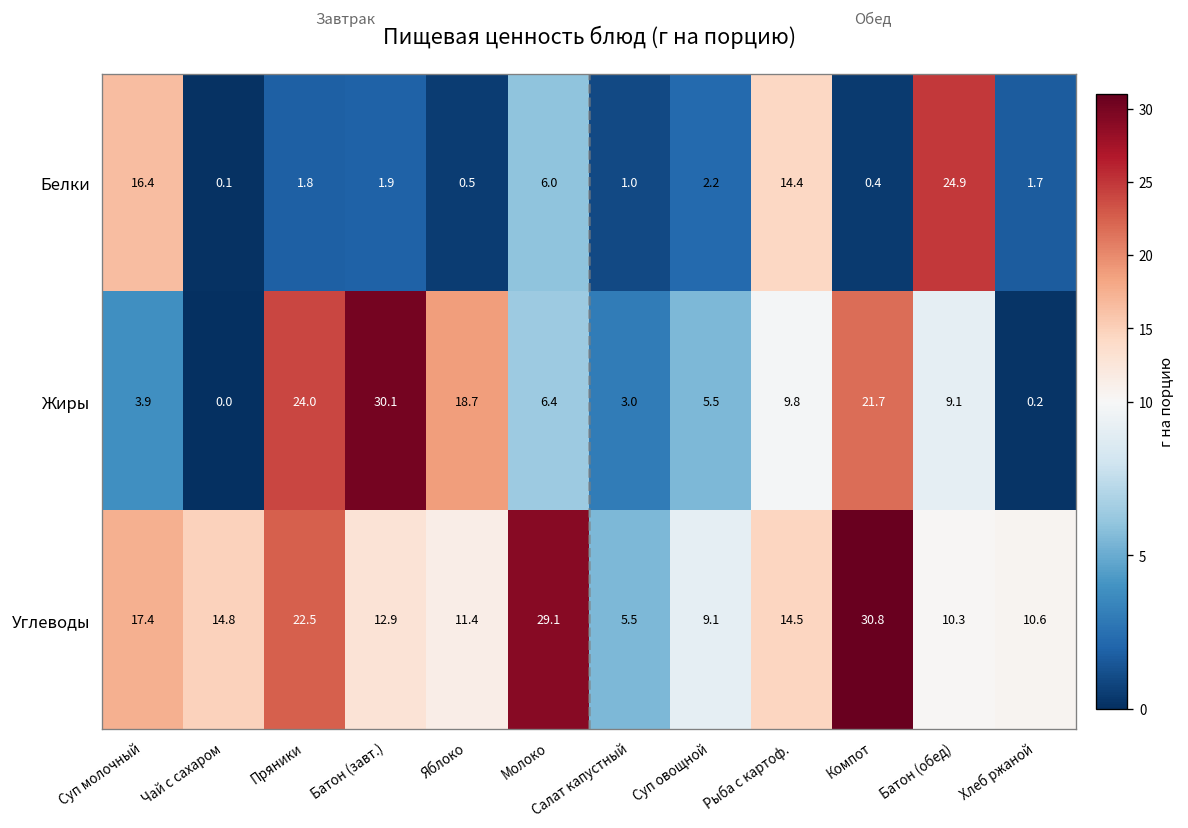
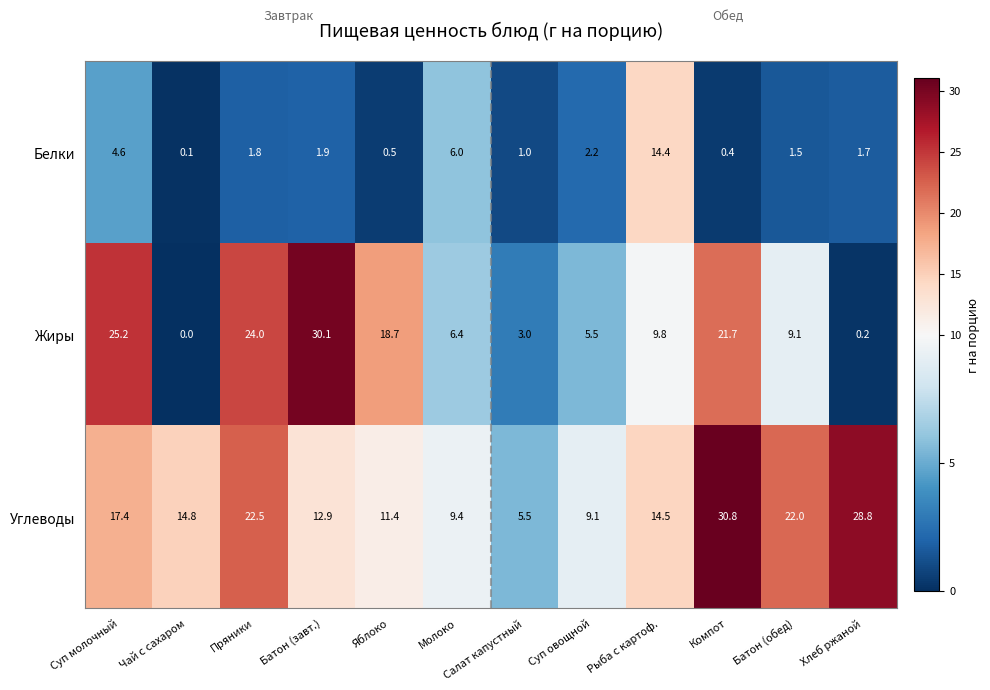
  {
    "Белки": {
-     "Суп молочный": 16.4,
+     "Суп молочный": 4.6,
      "Чай с сахаром": 0.1,
      "Пряники": 1.8,
      "Батон (завт.)": 1.9,
      "Яблоко": 0.5,
      "Молоко": 6.0,
      "Салат капустный": 1.0,
      "Суп овощной": 2.2,
      "Рыба с картоф.": 14.4,
      "Компот": 0.4,
-     "Батон (обед)": 24.9,
+     "Батон (обед)": 1.5,
      "Хлеб ржаной": 1.7
    },
    "Жиры": {
-     "Суп молочный": 3.9,
+     "Суп молочный": 25.2,
      "Чай с сахаром": 0.0,
      "Пряники": 24.0,
      "Батон (завт.)": 30.1,
      "Яблоко": 18.7,
      "Молоко": 6.4,
      "Салат капустный": 3.0,
      "Суп овощной": 5.5,
      "Рыба с картоф.": 9.8,
      "Компот": 21.7,
      "Батон (обед)": 9.1,
      "Хлеб ржаной": 0.2
    },
    "Углеводы": {
      "Суп молочный": 17.4,
      "Чай с сахаром": 14.8,
      "Пряники": 22.5,
      "Батон (завт.)": 12.9,
      "Яблоко": 11.4,
-     "Молоко": 29.1,
+     "Молоко": 9.4,
      "Салат капустный": 5.5,
      "Суп овощной": 9.1,
      "Рыба с картоф.": 14.5,
      "Компот": 30.8,
-     "Батон (обед)": 10.3,
-     "Хлеб ржаной": 10.6
+     "Батон (обед)": 22.0,
+     "Хлеб ржаной": 28.8
    }
  }
